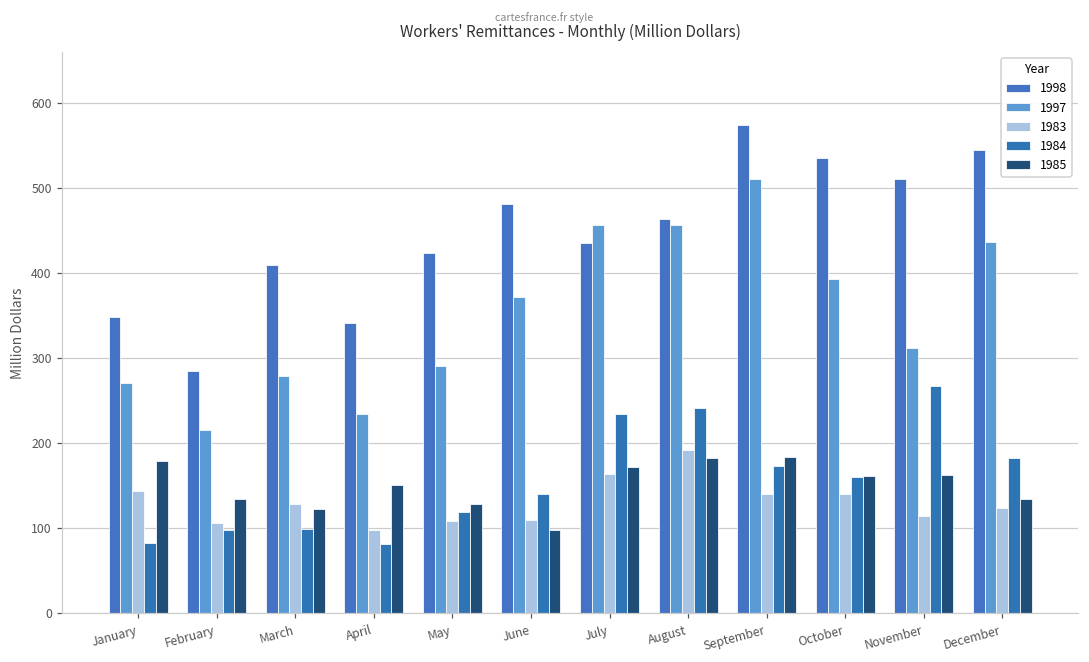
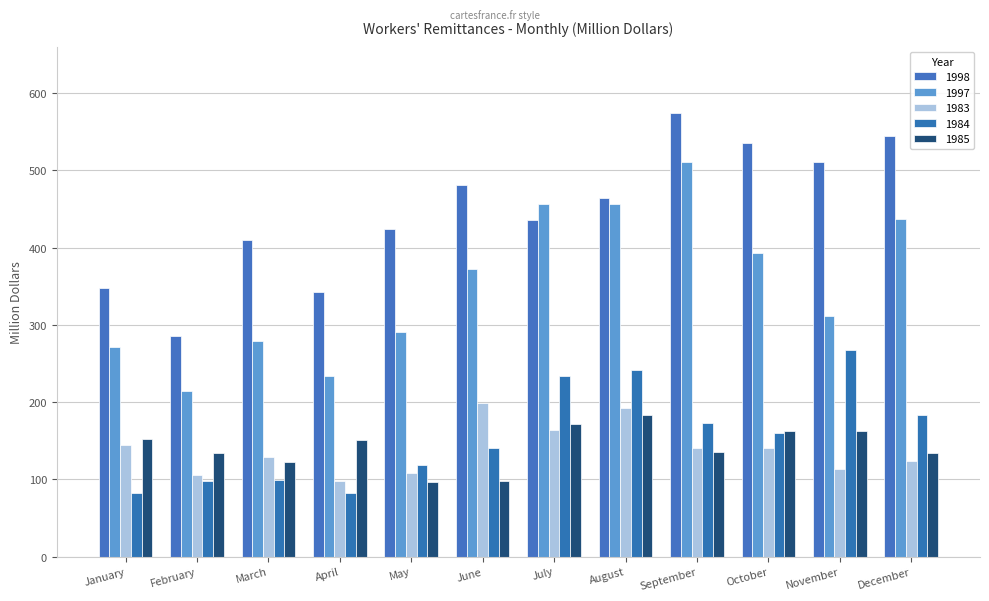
  {
    "1983": {
      "January": 140,
      "February": 110,
      "March": 130,
      "April": 100,
      "May": 110,
-     "June": 110,
+     "June": 200,
      "July": 160,
      "August": 190,
      "September": 140,
      "October": 140,
      "November": 110,
      "December": 120
    },
    "1985": {
-     "January": 180,
+     "January": 150,
      "February": 130,
      "March": 120,
      "April": 150,
-     "May": 130,
+     "May": 100,
      "June": 100,
      "July": 170,
      "August": 180,
-     "September": 180,
+     "September": 140,
      "October": 160,
      "November": 160,
      "December": 130
    }
  }
